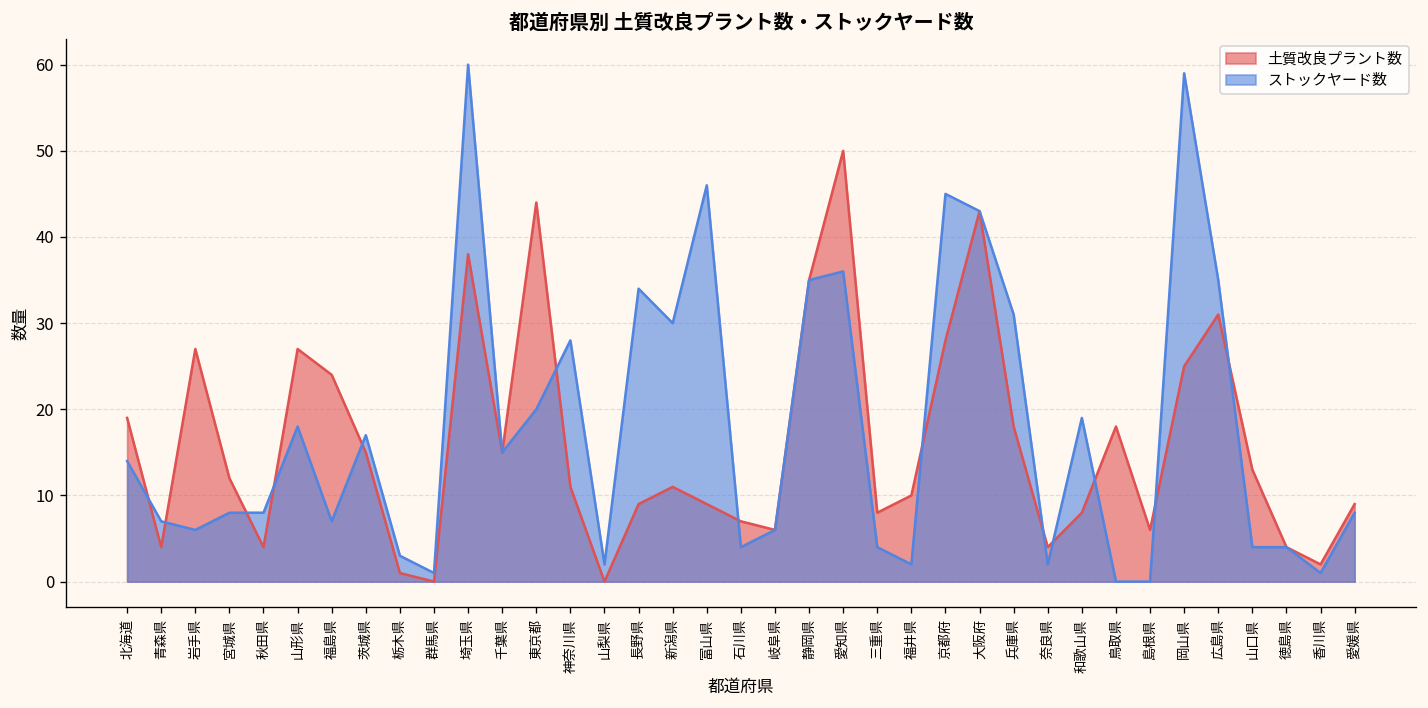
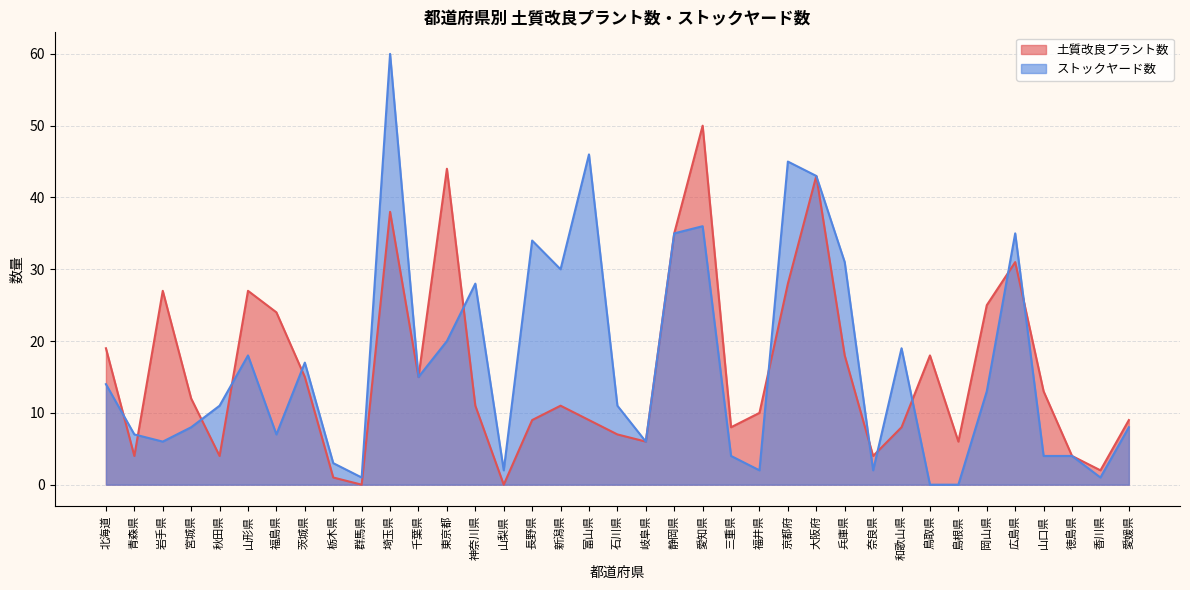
  {
    "土質改良プラント数": {
      "北海道": 19,
      "青森県": 4,
      "岩手県": 27,
      "宮城県": 12,
      "秋田県": 4,
      "山形県": 27,
      "福島県": 24,
      "茨城県": 15,
      "栃木県": 1,
      "群馬県": 0,
      "埼玉県": 38,
      "東京都": 44,
      "神奈川県": 11,
      "山梨県": 0,
      "長野県": 9,
      "新潟県": 11,
      "富山県": 9,
      "石川県": 7,
      "愛知県": 50,
      "三重県": 8,
      "福井県": 10,
      "京都府": 28,
      "兵庫県": 18,
      "奈良県": 4,
      "和歌山県": 8,
      "鳥取県": 18,
      "島根県": 6,
      "岡山県": 25,
      "広島県": 31,
      "山口県": 13,
      "香川県": 2,
      "愛媛県": 9
    },
    "ストックヤード数": {
      "北海道": 14,
      "青森県": 7,
      "岩手県": 6,
      "宮城県": 8,
-     "秋田県": 8,
+     "秋田県": 11,
      "山形県": 18,
      "福島県": 7,
      "茨城県": 17,
      "栃木県": 3,
      "群馬県": 1,
      "埼玉県": 60,
      "東京都": 20,
      "神奈川県": 28,
      "山梨県": 2,
      "長野県": 34,
      "新潟県": 30,
      "富山県": 46,
-     "石川県": 4,
+     "石川県": 11,
      "愛知県": 36,
      "三重県": 4,
      "福井県": 2,
      "京都府": 45,
      "兵庫県": 31,
      "奈良県": 2,
      "和歌山県": 19,
      "鳥取県": 0,
      "島根県": 0,
-     "岡山県": 59,
+     "岡山県": 13,
      "広島県": 35,
      "山口県": 4,
      "香川県": 1,
      "愛媛県": 8
    }
  }
